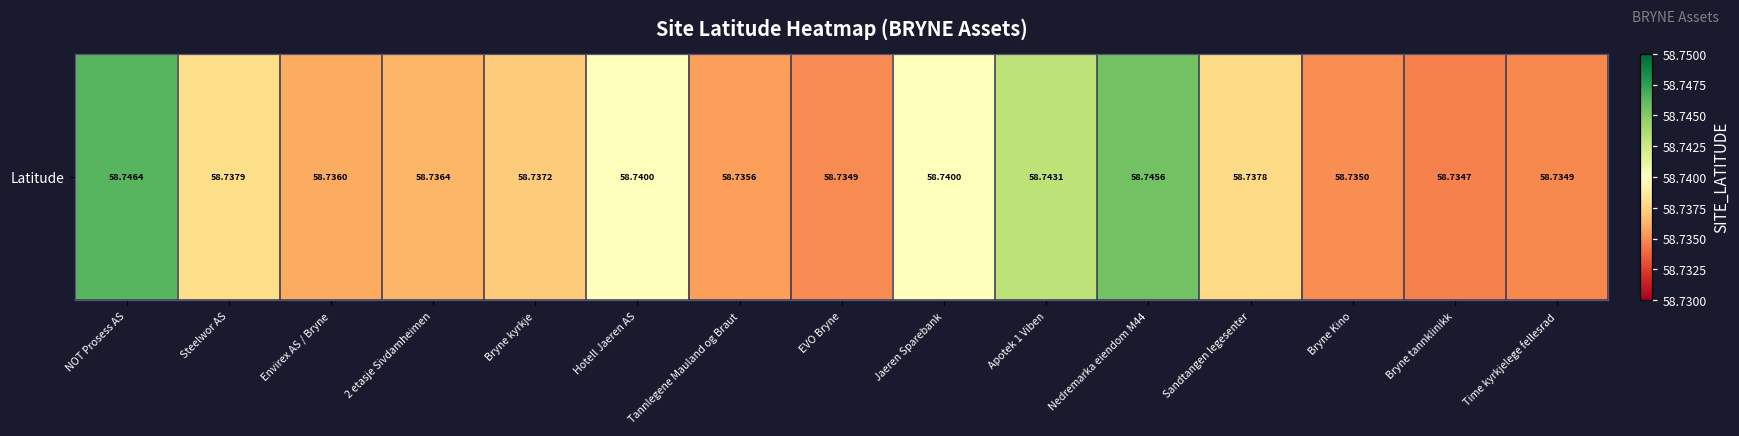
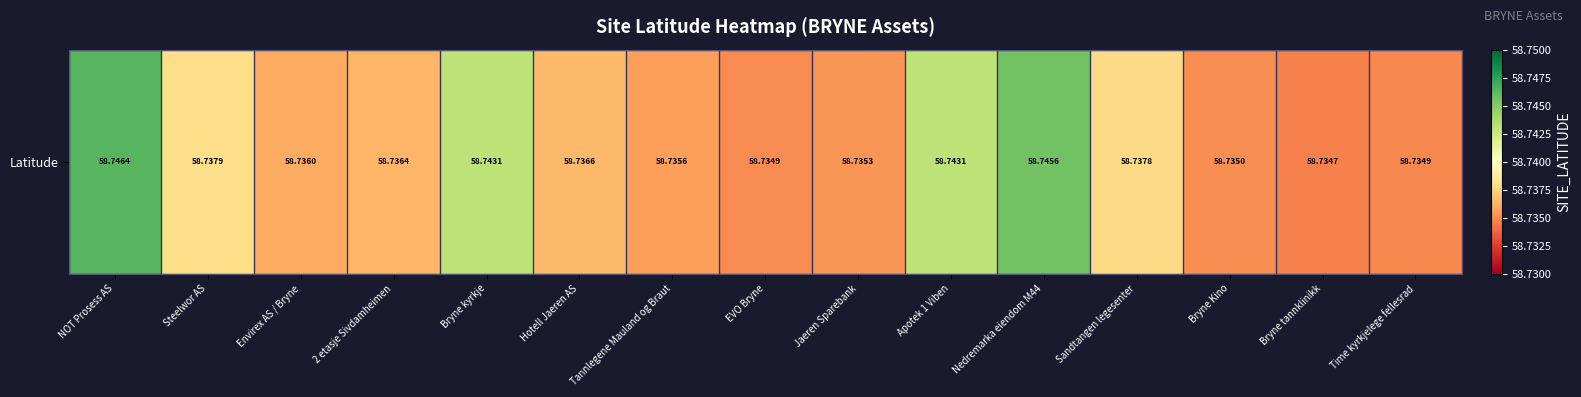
  {
    "Latitude": {
      "NOT Prosess AS": 58.7464,
      "Steelwor AS": 58.7379,
      "Envirex AS / Bryne": 58.7360,
      "2 etasje Sivdamheimen": 58.7364,
-     "Bryne kyrkje": 58.7372,
-     "Hotell Jaeren AS": 58.7400,
+     "Bryne kyrkje": 58.7431,
+     "Hotell Jaeren AS": 58.7366,
      "Tannlegene Mauland og Braut": 58.7356,
      "EVO Bryne": 58.7349,
-     "Jaeren Sparebank": 58.7400,
+     "Jaeren Sparebank": 58.7353,
      "Apotek 1 Viben": 58.7431,
      "Nedremarka eiendom M44": 58.7456,
      "Sandtangen legesenter": 58.7378,
      "Bryne Kino": 58.7350,
      "Bryne tannklinikk": 58.7347,
      "Time kyrkjelege fellesrad": 58.7349
    }
  }
